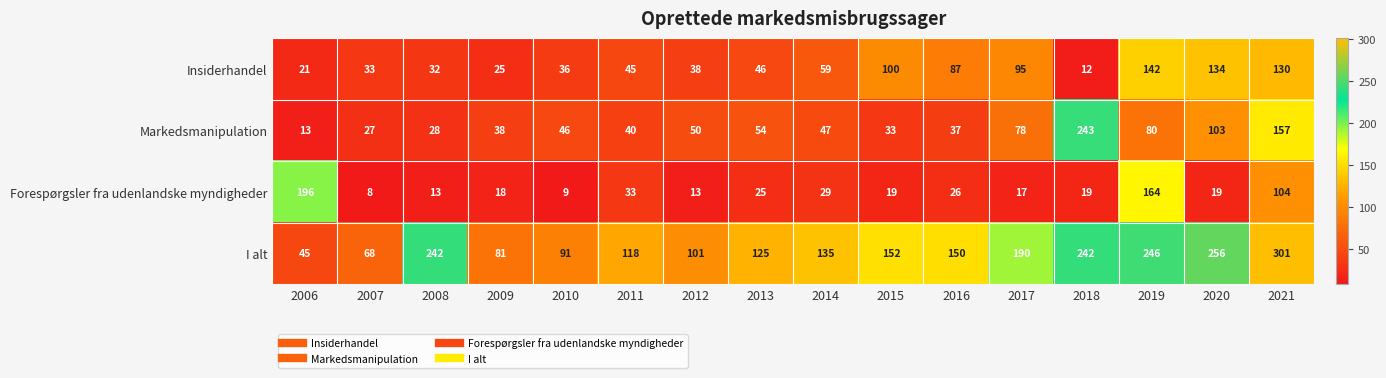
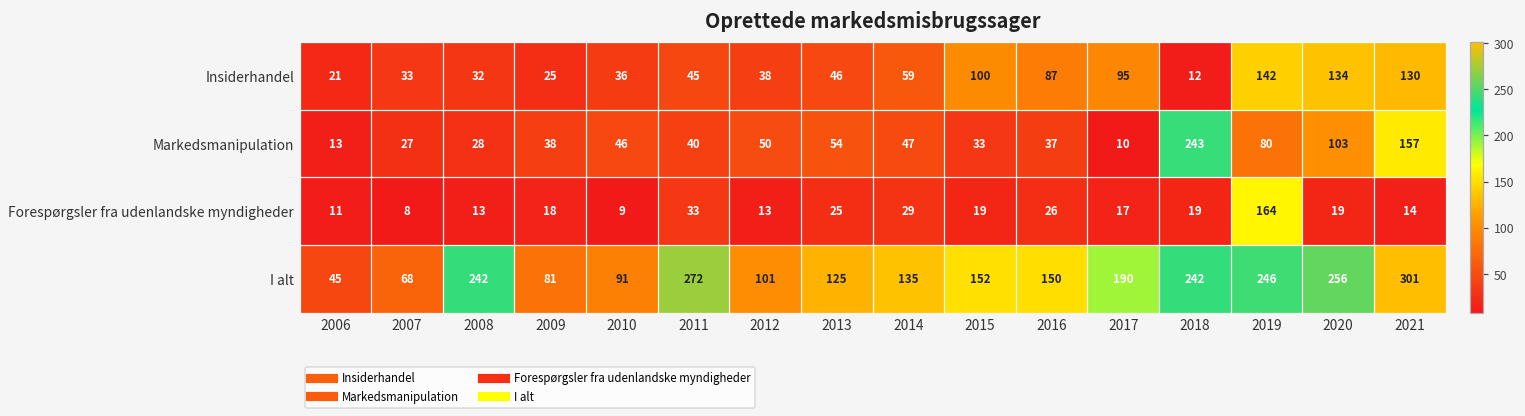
  {
    "Insiderhandel": {
      "2006": 21,
      "2007": 33,
      "2008": 32,
      "2009": 25,
      "2010": 36,
      "2011": 45,
      "2012": 38,
      "2013": 46,
      "2014": 59,
      "2015": 100,
      "2016": 87,
      "2017": 95,
      "2018": 12,
      "2019": 142,
      "2020": 134,
      "2021": 130
    },
    "Markedsmanipulation": {
      "2006": 13,
      "2007": 27,
      "2008": 28,
      "2009": 38,
      "2010": 46,
      "2011": 40,
      "2012": 50,
      "2013": 54,
      "2014": 47,
      "2015": 33,
      "2016": 37,
-     "2017": 78,
+     "2017": 10,
      "2018": 243,
      "2019": 80,
      "2020": 103,
      "2021": 157
    },
    "Forespørgsler fra udenlandske myndigheder": {
-     "2006": 196,
+     "2006": 11,
      "2007": 8,
      "2008": 13,
      "2009": 18,
      "2010": 9,
      "2011": 33,
      "2012": 13,
      "2013": 25,
      "2014": 29,
      "2015": 19,
      "2016": 26,
      "2017": 17,
      "2018": 19,
      "2019": 164,
      "2020": 19,
-     "2021": 104
+     "2021": 14
    },
    "I alt": {
      "2006": 45,
      "2007": 68,
      "2008": 242,
      "2009": 81,
      "2010": 91,
-     "2011": 118,
+     "2011": 272,
      "2012": 101,
      "2013": 125,
      "2014": 135,
      "2015": 152,
      "2016": 150,
      "2017": 190,
      "2018": 242,
      "2019": 246,
      "2020": 256,
      "2021": 301
    }
  }
